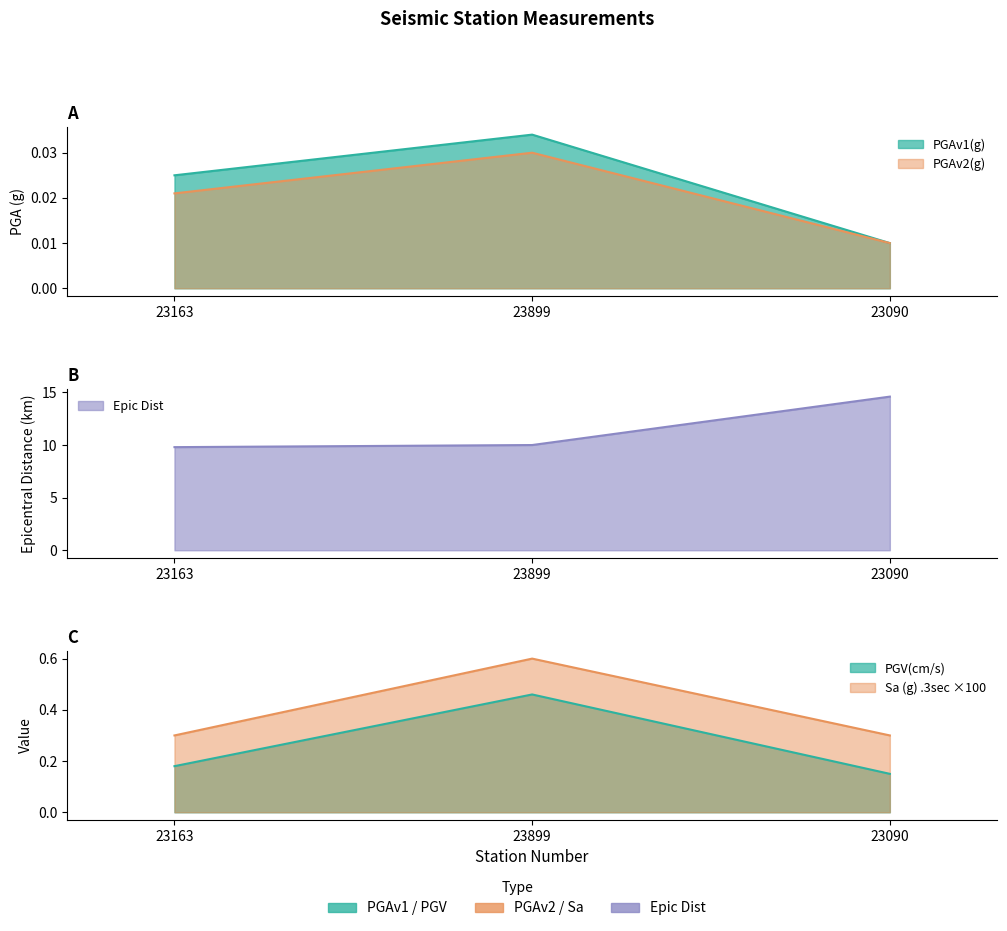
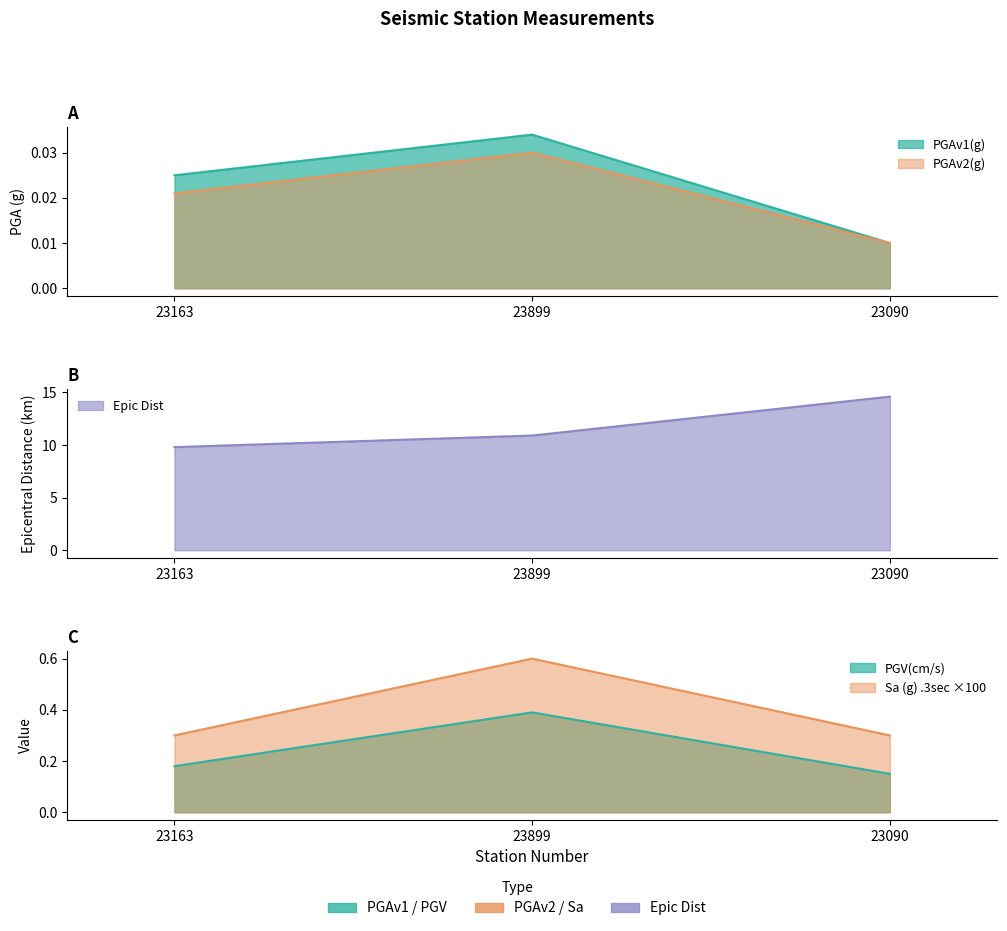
  {
    "A": {
      "PGAv1(g)": {
        "23163": 0.025,
        "23899": 0.034
      },
      "PGAv2(g)": {
        "23163": 0.021,
        "23899": 0.030
      }
    },
    "B": {
      "23163": 9.8,
-     "23899": 10.0,
+     "23899": 10.9,
      "23090": 14.6
    },
    "C": {
      "PGV(cm/s)": {
        "23163": 0.18,
-       "23899": 0.46,
+       "23899": 0.39,
        "23090": 0.15
      },
      "Sa (g) .3sec ×100": {
        "23163": 0.30,
        "23899": 0.60,
        "23090": 0.30
      }
    }
  }
